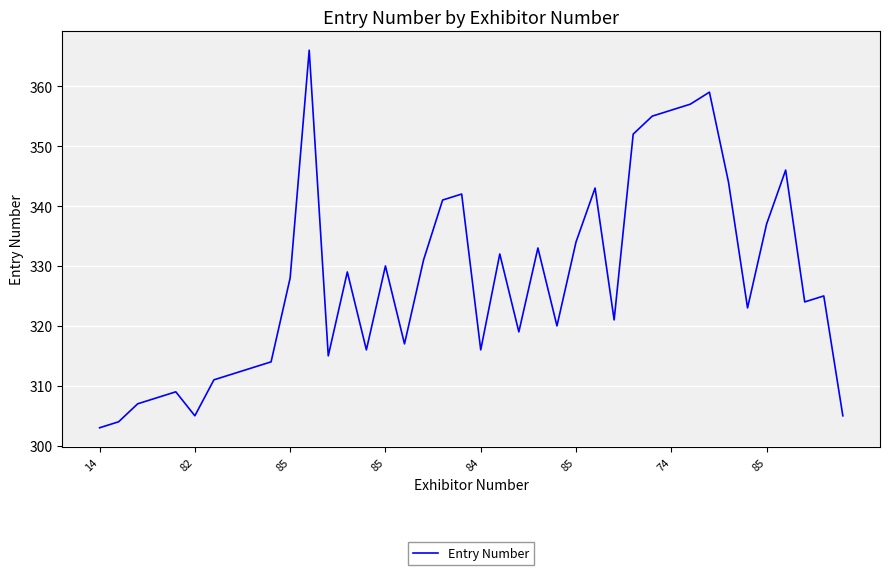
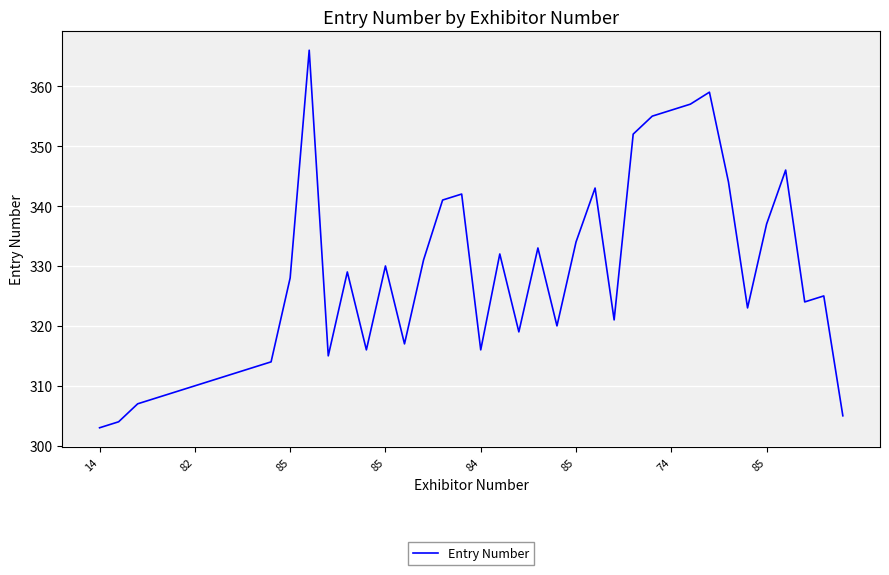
  {
-   "82": 305,
+   "82": 310,
    "84": 316,
    "74": 356
  }
